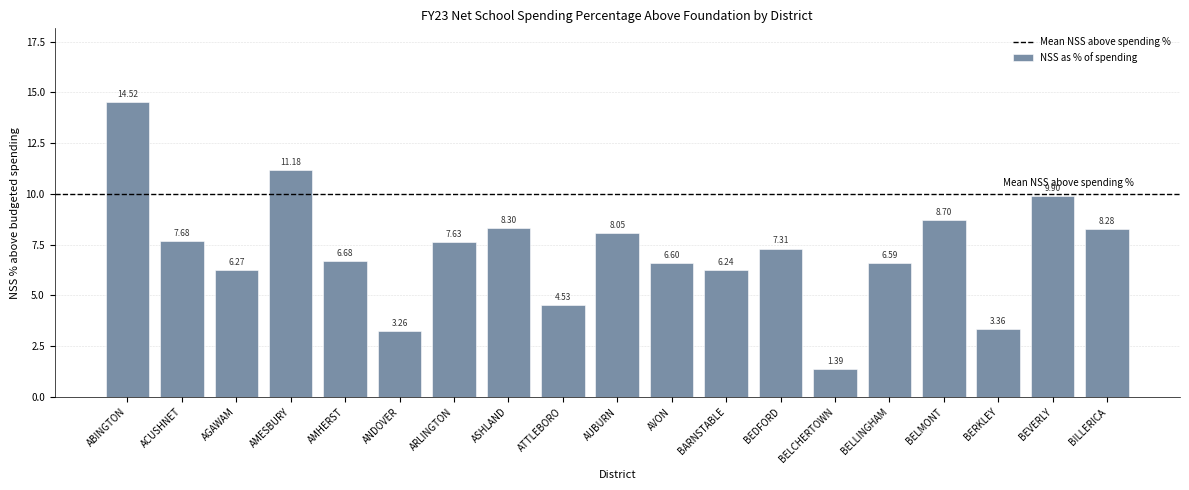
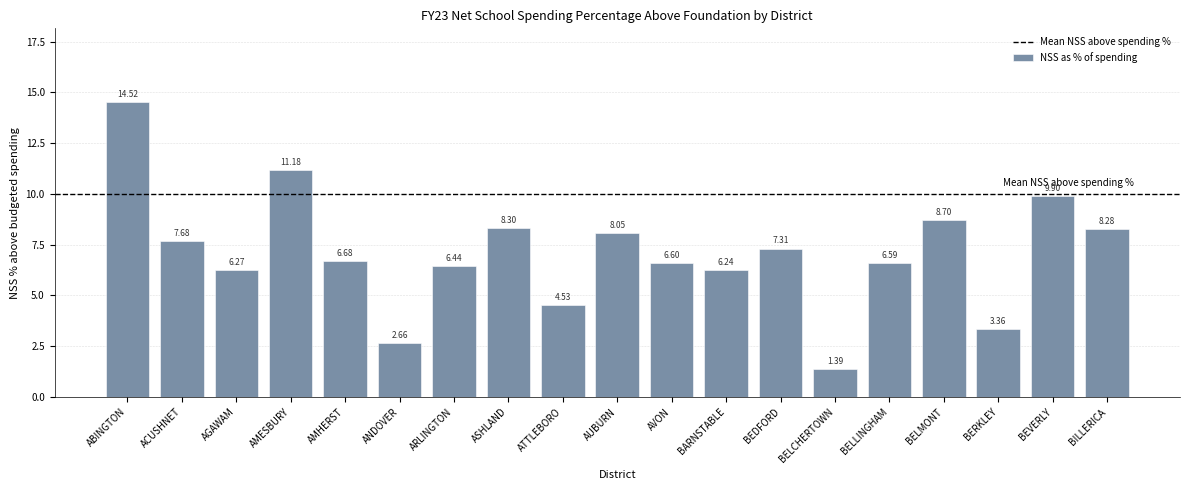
  {
    "ABINGTON": 14.52,
    "ACUSHNET": 7.68,
    "AGAWAM": 6.27,
    "AMESBURY": 11.18,
    "AMHERST": 6.68,
-   "ANDOVER": 3.26,
-   "ARLINGTON": 7.63,
+   "ANDOVER": 2.66,
+   "ARLINGTON": 6.44,
    "ASHLAND": 8.30,
    "ATTLEBORO": 4.53,
    "AUBURN": 8.05,
    "AVON": 6.60,
    "BARNSTABLE": 6.24,
    "BEDFORD": 7.31,
    "BELCHERTOWN": 1.39,
    "BELLINGHAM": 6.59,
    "BELMONT": 8.70,
    "BERKLEY": 3.36,
    "BILLERICA": 8.28
  }
